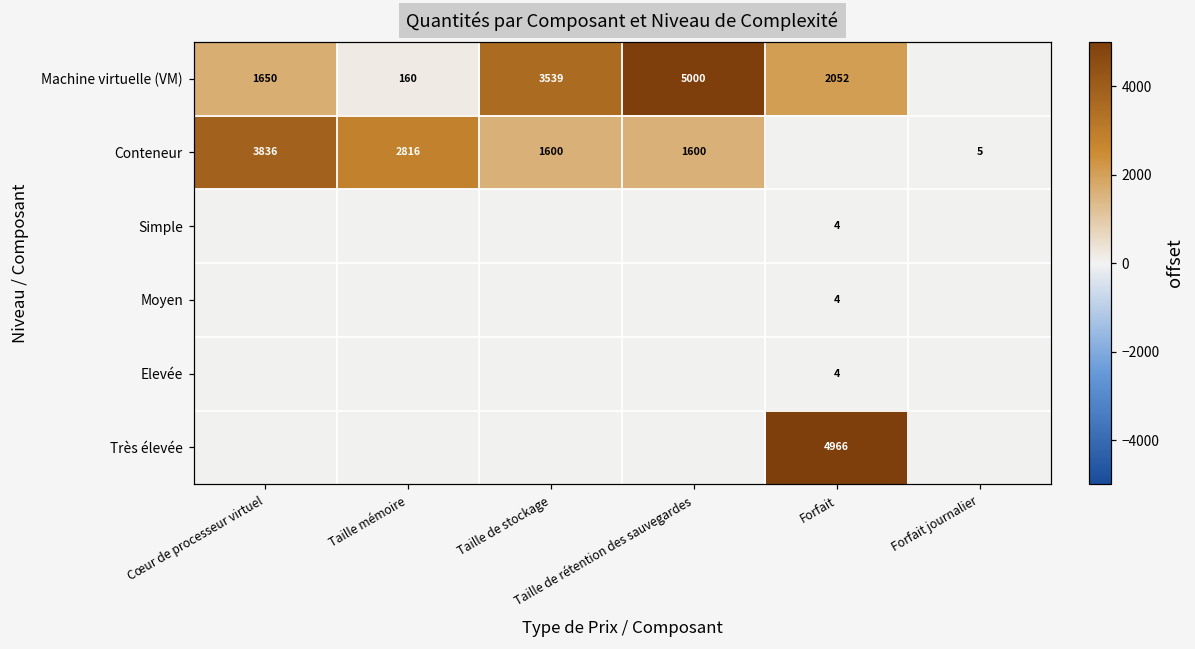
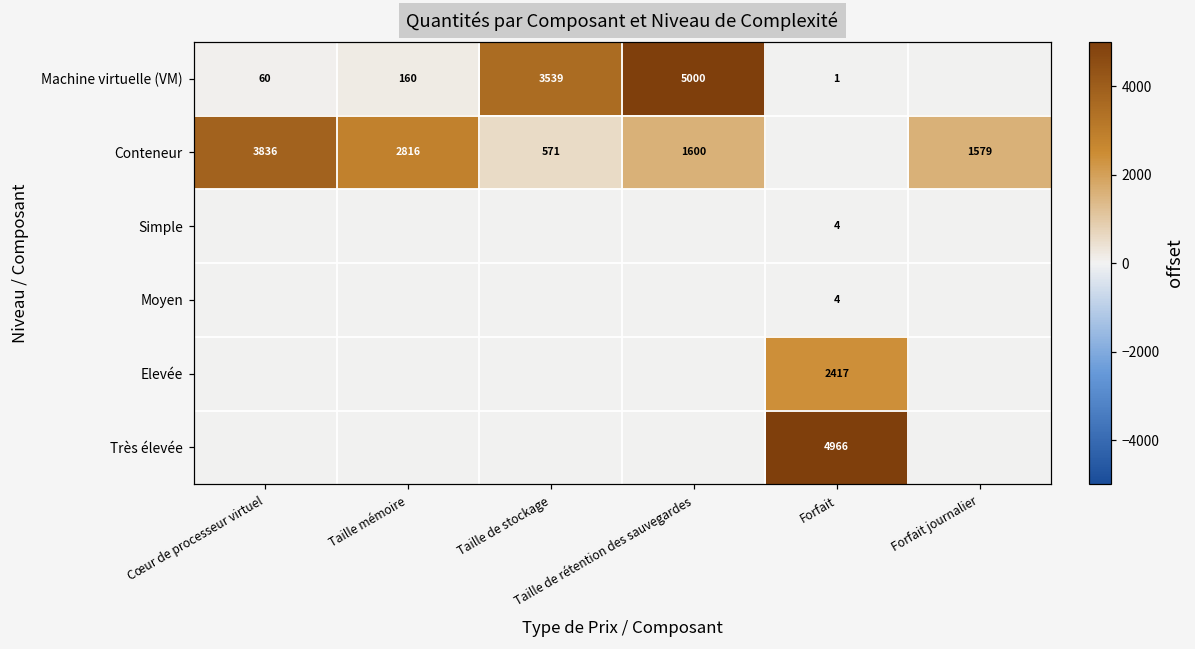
  {
    "Machine virtuelle (VM)": {
-     "Cœur de processeur virtuel": 1650,
+     "Cœur de processeur virtuel": 60,
      "Taille mémoire": 160,
      "Taille de stockage": 3539,
      "Taille de rétention des sauvegardes": 5000,
-     "Forfait": 2052
+     "Forfait": 1
    },
    "Conteneur": {
      "Cœur de processeur virtuel": 3836,
      "Taille mémoire": 2816,
-     "Taille de stockage": 1600,
+     "Taille de stockage": 571,
      "Taille de rétention des sauvegardes": 1600,
-     "Forfait journalier": 5
+     "Forfait journalier": 1579
    },
    "Simple": {
      "Forfait": 4
    },
    "Moyen": {
      "Forfait": 4
    },
    "Elevée": {
-     "Forfait": 4
+     "Forfait": 2417
    },
    "Très élevée": {
      "Forfait": 4966
    }
  }
